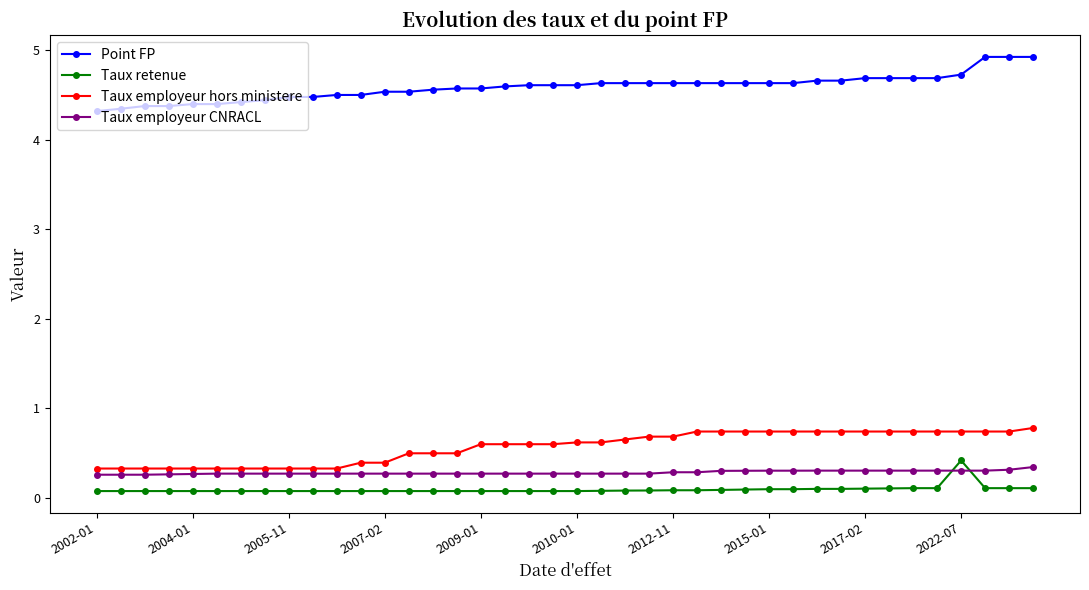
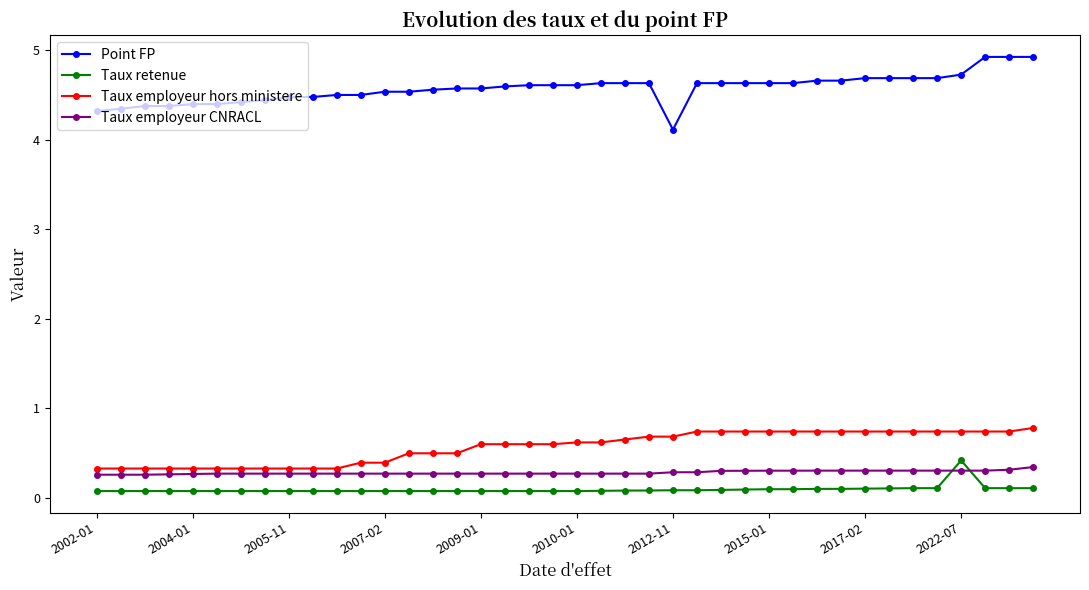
  {
    "Point FP": {
      "2007-02": 4.5,
      "2009-01": 4.6,
      "2010-01": 4.6,
-     "2012-11": 4.6,
+     "2012-11": 4.1,
      "2015-01": 4.6,
      "2017-02": 4.7,
      "2022-07": 4.7
    },
    "Taux retenue": {
      "2002-01": 0.1,
      "2004-01": 0.1,
      "2005-11": 0.1,
      "2007-02": 0.1,
      "2009-01": 0.1,
      "2010-01": 0.1,
      "2012-11": 0.1,
      "2015-01": 0.1,
      "2017-02": 0.1,
      "2022-07": 0.4
    },
    "Taux employeur hors ministere": {
      "2002-01": 0.3,
      "2004-01": 0.3,
      "2005-11": 0.3,
      "2007-02": 0.4,
      "2009-01": 0.6,
      "2010-01": 0.6,
      "2012-11": 0.7,
      "2015-01": 0.7,
      "2017-02": 0.7,
      "2022-07": 0.7
    },
    "Taux employeur CNRACL": {
      "2002-01": 0.3,
      "2004-01": 0.3,
      "2005-11": 0.3,
      "2007-02": 0.3,
      "2009-01": 0.3,
      "2010-01": 0.3,
      "2012-11": 0.3,
      "2015-01": 0.3,
      "2017-02": 0.3,
      "2022-07": 0.3
    }
  }
